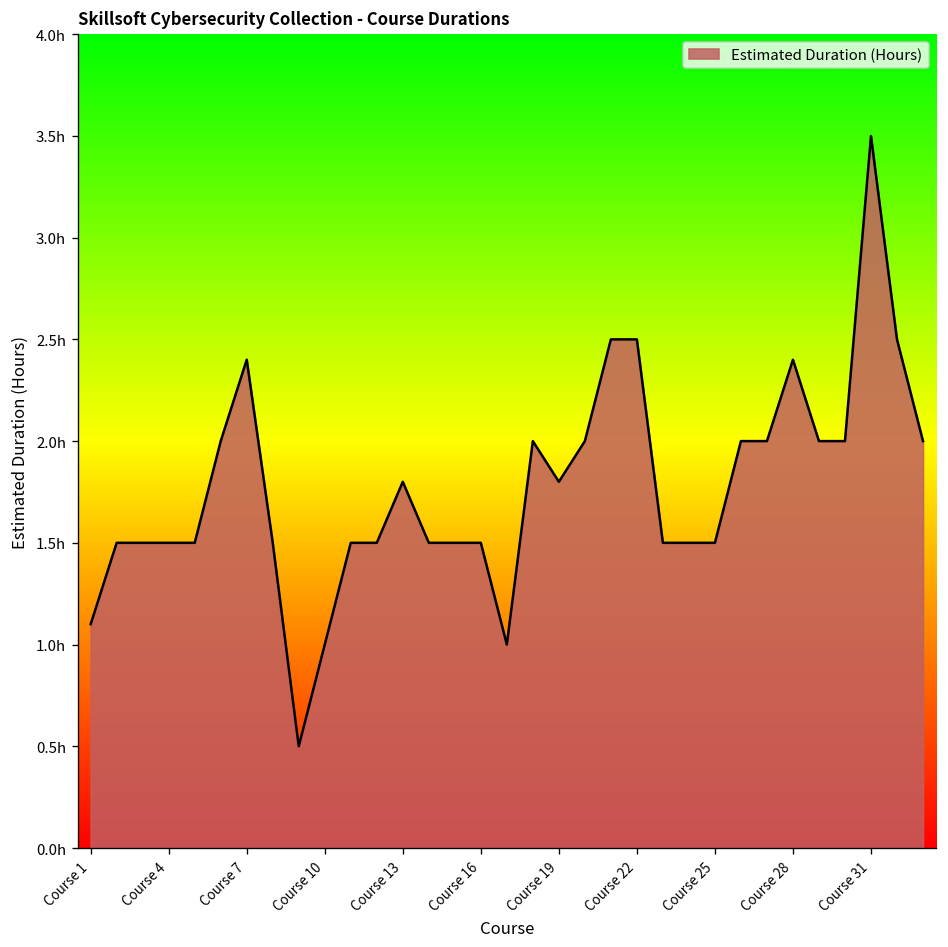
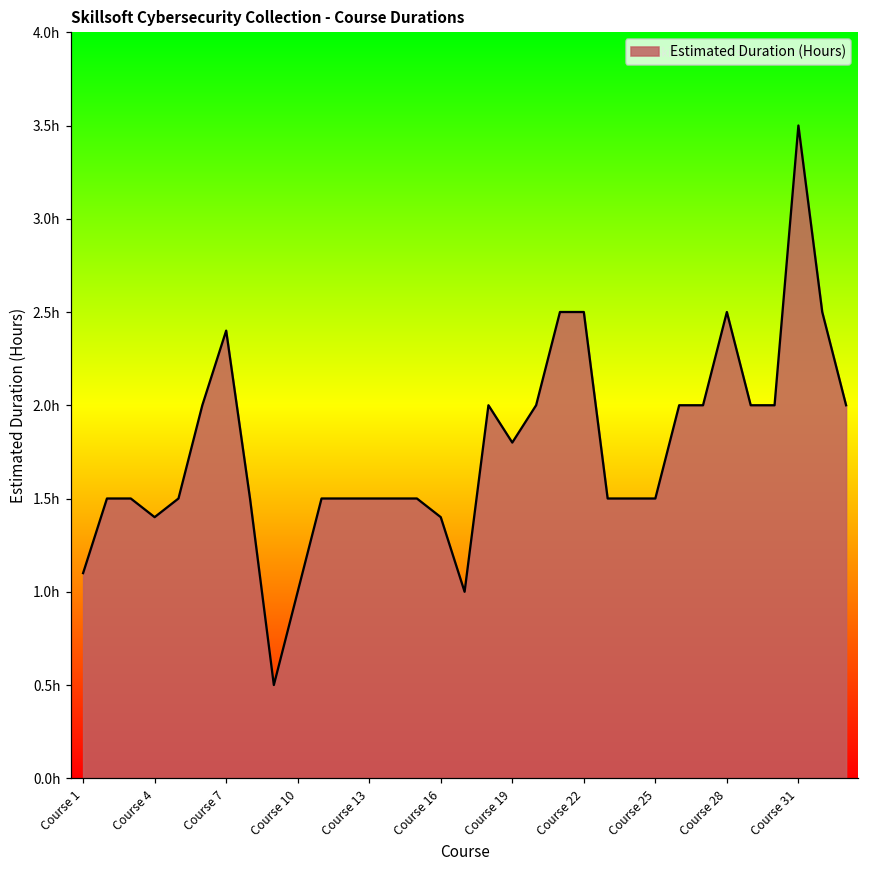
  {
    "Course 1": "1.1h",
-   "Course 4": "1.5h",
+   "Course 4": "1.4h",
    "Course 7": "2.4h",
    "Course 10": "1.0h",
-   "Course 13": "1.8h",
-   "Course 16": "1.5h",
+   "Course 13": "1.5h",
+   "Course 16": "1.4h",
    "Course 19": "1.8h",
    "Course 22": "2.5h",
    "Course 25": "1.5h",
-   "Course 28": "2.4h",
+   "Course 28": "2.5h",
    "Course 31": "3.5h"
  }
